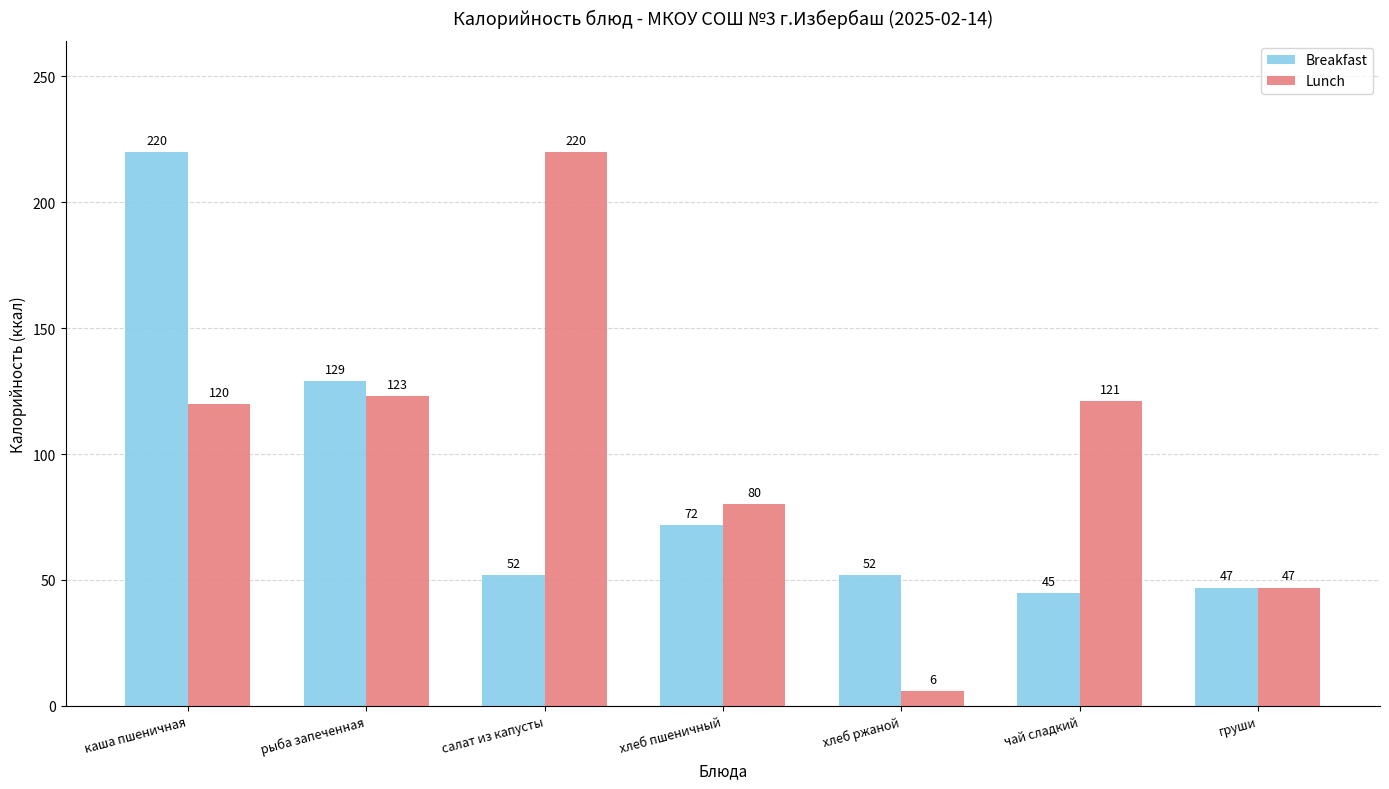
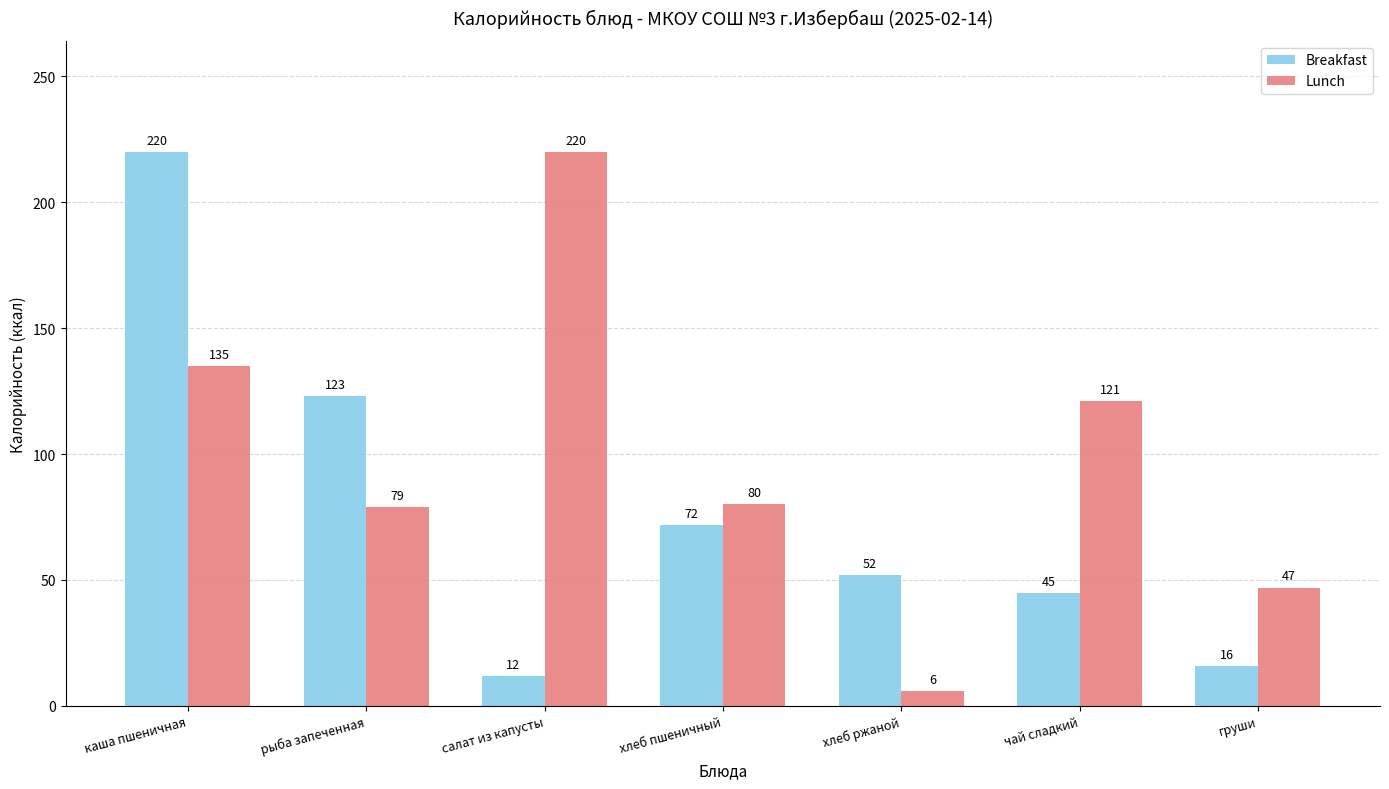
  {
    "Breakfast": {
      "каша пшеничная": 220,
-     "рыба запеченная": 129,
-     "салат из капусты": 52,
+     "рыба запеченная": 123,
+     "салат из капусты": 12,
      "хлеб пшеничный": 72,
      "хлеб ржаной": 52,
      "чай сладкий": 45,
-     "груши": 47
+     "груши": 16
    },
    "Lunch": {
-     "каша пшеничная": 120,
-     "рыба запеченная": 123,
+     "каша пшеничная": 135,
+     "рыба запеченная": 79,
      "салат из капусты": 220,
      "хлеб пшеничный": 80,
      "хлеб ржаной": 6,
      "чай сладкий": 121,
      "груши": 47
    }
  }
